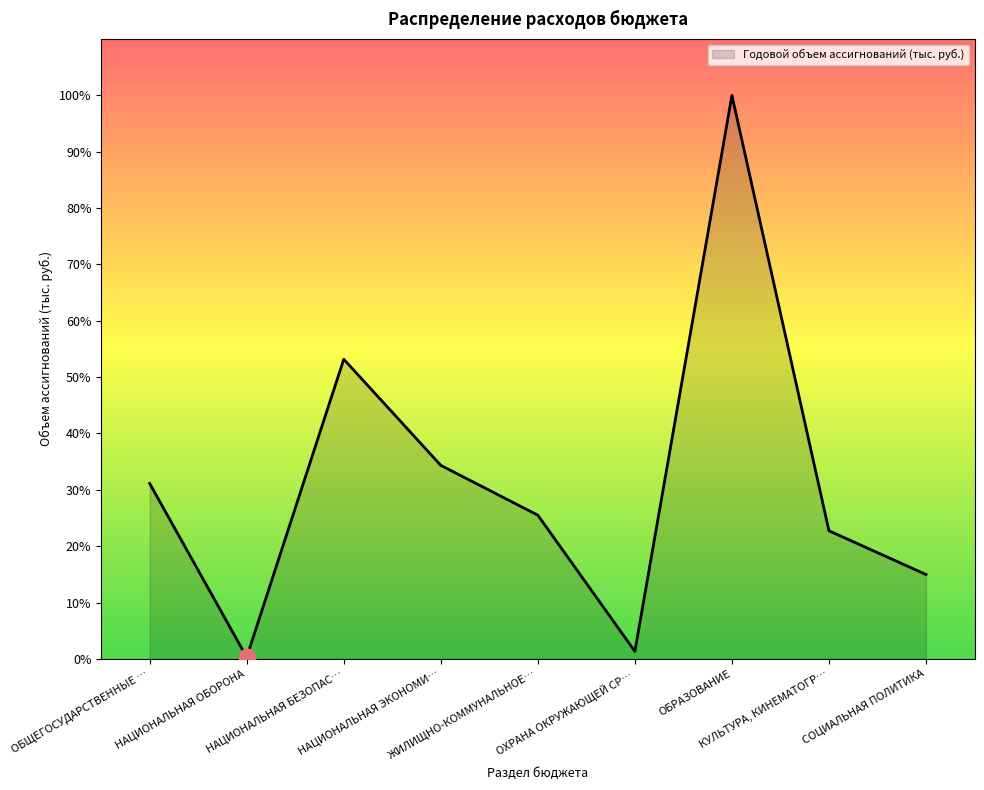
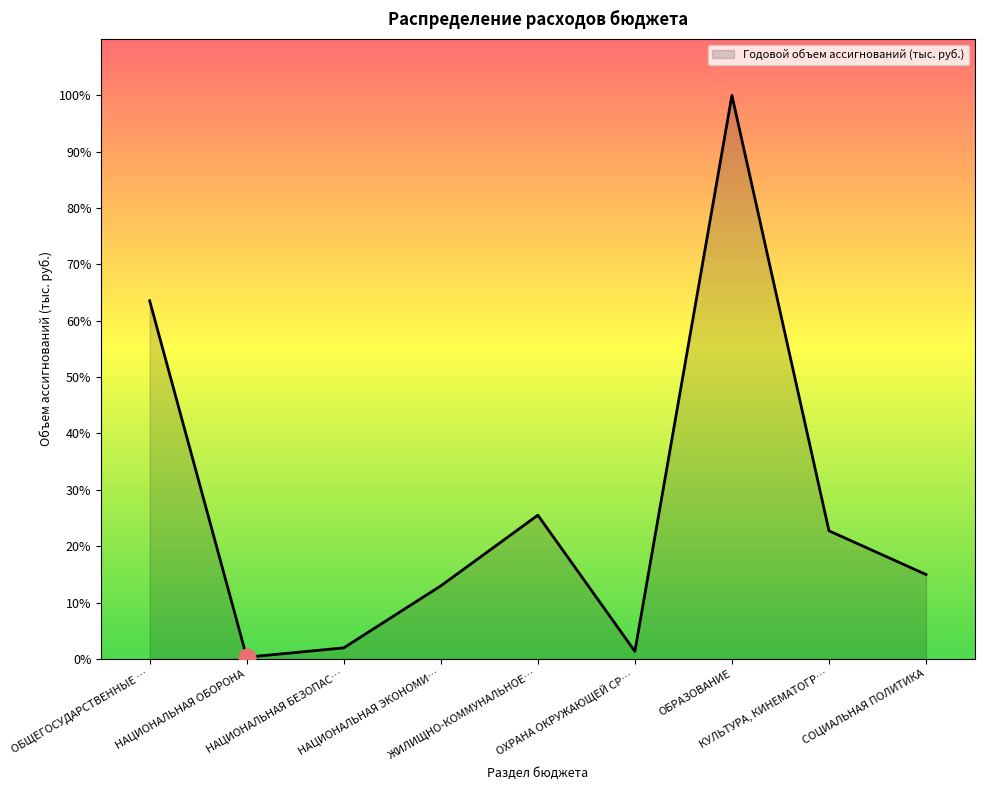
  {
    "Годовой объем ассигнований (тыс. руб.)": {
-     "ОБЩЕГОСУДАРСТВЕННЫЕ …": "31%",
-     "НАЦИОНАЛЬНАЯ БЕЗОПАС…": "53%",
-     "НАЦИОНАЛЬНАЯ ЭКОНОМИ…": "34%",
+     "ОБЩЕГОСУДАРСТВЕННЫЕ …": "64%",
+     "НАЦИОНАЛЬНАЯ БЕЗОПАС…": "2%",
+     "НАЦИОНАЛЬНАЯ ЭКОНОМИ…": "13%",
      "ЖИЛИЩНО-КОММУНАЛЬНОЕ…": "26%",
      "ОХРАНА ОКРУЖАЮЩЕЙ СР…": "1%",
      "ОБРАЗОВАНИЕ": "100%",
      "КУЛЬТУРА, КИНЕМАТОГР…": "23%",
      "СОЦИАЛЬНАЯ ПОЛИТИКА": "15%"
    }
  }
